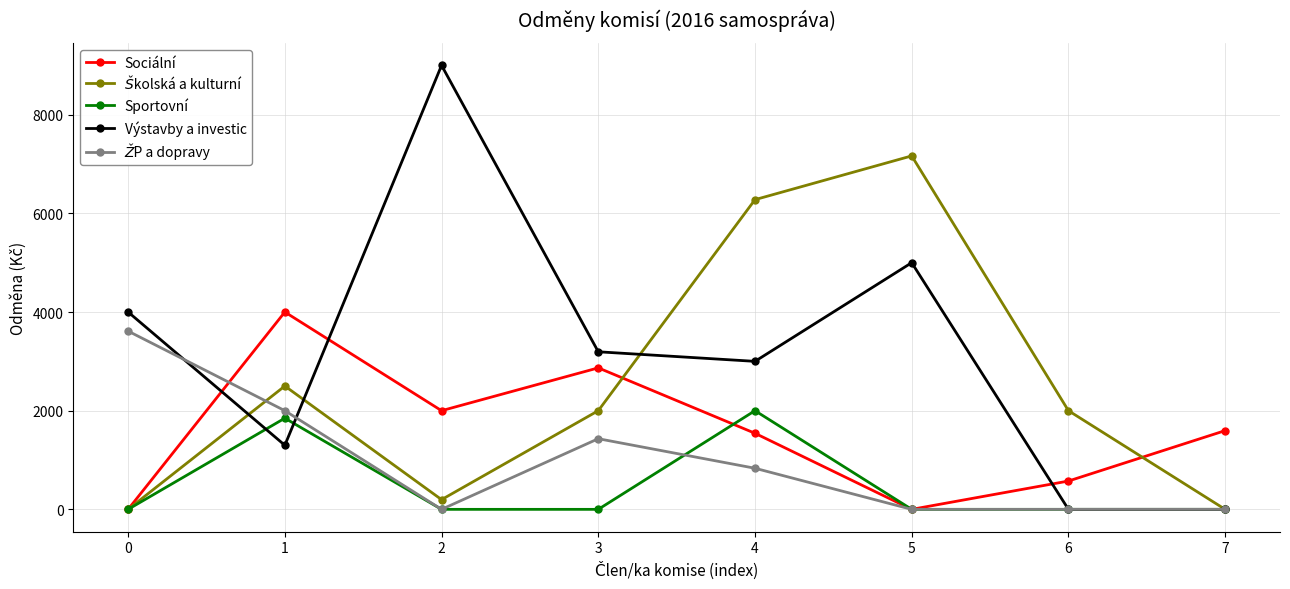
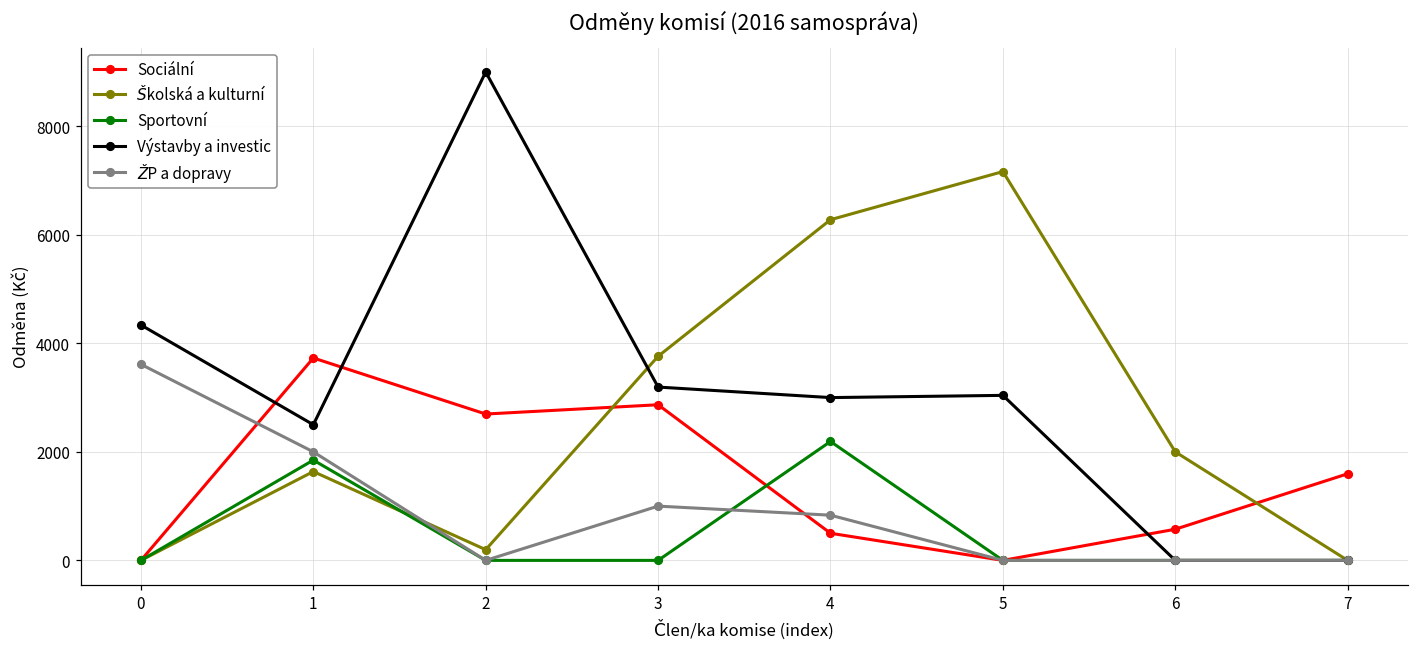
  {
    "Sociální": {
-     "1": 4000,
-     "2": 2000,
+     "1": 3700,
+     "2": 2700,
      "3": 2900,
-     "4": 1500,
+     "4": 500,
      "6": 600,
      "7": 1600
    },
    "Školská a kulturní": {
-     "1": 2500,
+     "1": 1600,
      "2": 200,
-     "3": 2000,
+     "3": 3800,
      "4": 6300,
      "5": 7200,
      "6": 2000
    },
    "Sportovní": {
      "1": 1800,
      "3": 0,
-     "4": 2000
+     "4": 2200
    },
    "Výstavby a investic": {
-     "0": 4000,
-     "1": 1300,
+     "0": 4300,
+     "1": 2500,
      "2": 9000,
      "3": 3200,
      "4": 3000,
-     "5": 5000
+     "5": 3000
    },
    "ŽP a dopravy": {
      "0": 3600,
      "1": 2000,
-     "3": 1400,
+     "3": 1000,
      "4": 800
    }
  }
